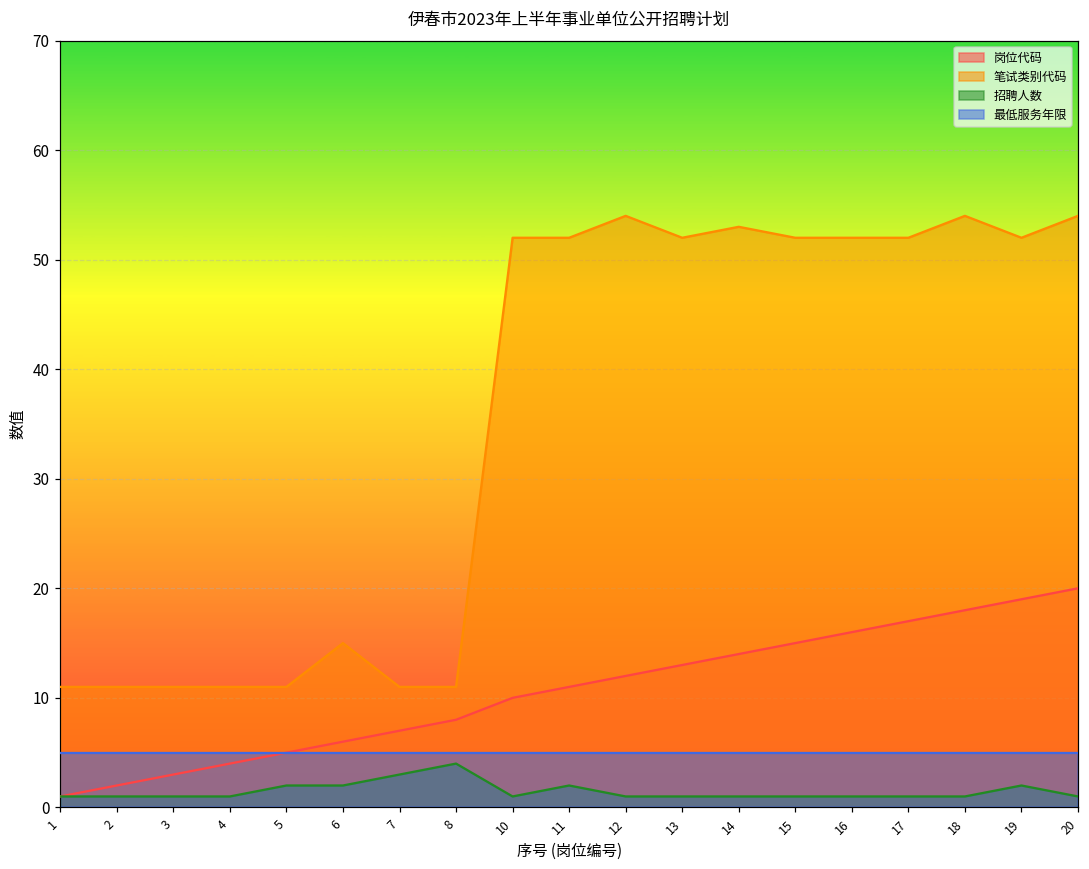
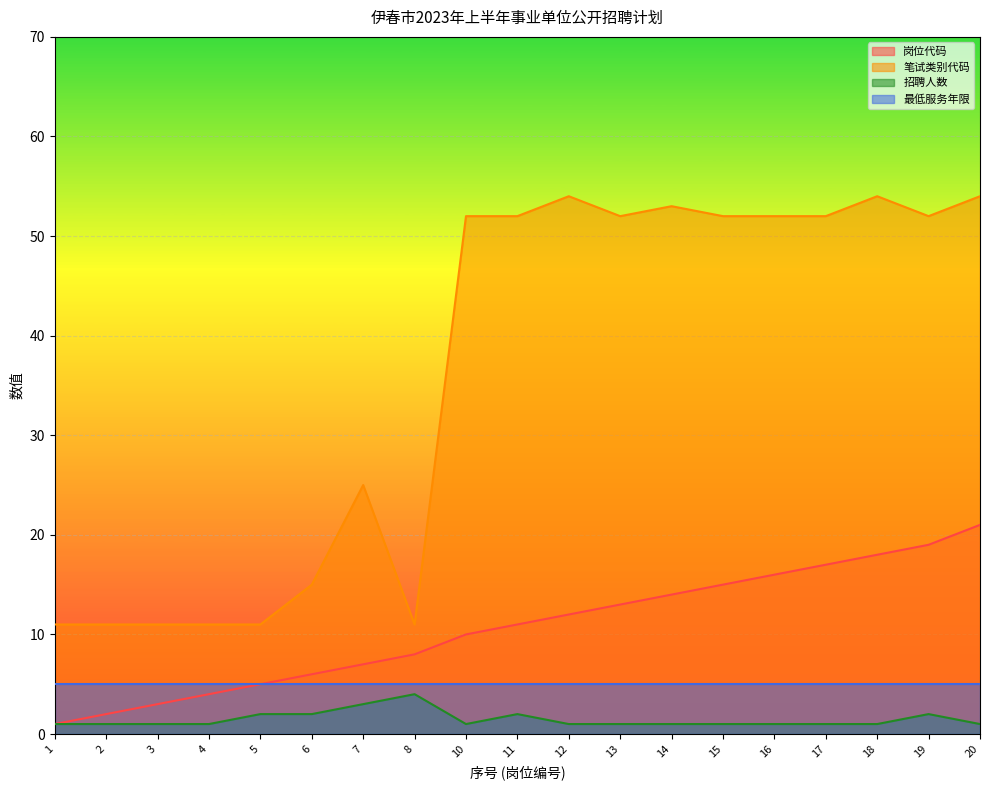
  {
    "岗位代码": {
      "2": 2,
      "3": 3,
      "4": 4,
      "6": 6,
      "7": 7,
      "8": 8,
      "10": 10,
      "11": 11,
      "12": 12,
      "13": 13,
      "14": 14,
      "15": 15,
      "16": 16,
      "17": 17,
      "18": 18,
      "19": 19,
-     "20": 20
+     "20": 21
    },
    "笔试类别代码": {
      "1": 11,
      "2": 11,
      "3": 11,
      "4": 11,
      "5": 11,
      "6": 15,
-     "7": 11,
+     "7": 25,
      "8": 11,
      "10": 52,
      "11": 52,
      "12": 54,
      "13": 52,
      "14": 53,
      "15": 52,
      "16": 52,
      "17": 52,
      "18": 54,
      "19": 52,
      "20": 54
    },
    "招聘人数": {
      "2": 1,
      "3": 1,
      "4": 1,
      "5": 2,
      "6": 2,
      "7": 3,
      "8": 4,
      "10": 1,
      "11": 2,
      "12": 1,
      "13": 1,
      "14": 1,
      "15": 1,
      "16": 1,
      "17": 1,
      "18": 1,
      "19": 2,
      "20": 1
    },
    "最低服务年限": {
      "1": 5,
      "2": 5,
      "3": 5,
      "4": 5,
      "6": 5,
      "7": 5,
      "8": 5,
      "10": 5,
      "11": 5,
      "12": 5,
      "13": 5,
      "14": 5,
      "15": 5,
      "16": 5,
      "17": 5,
      "18": 5,
      "19": 5,
      "20": 5
    }
  }
